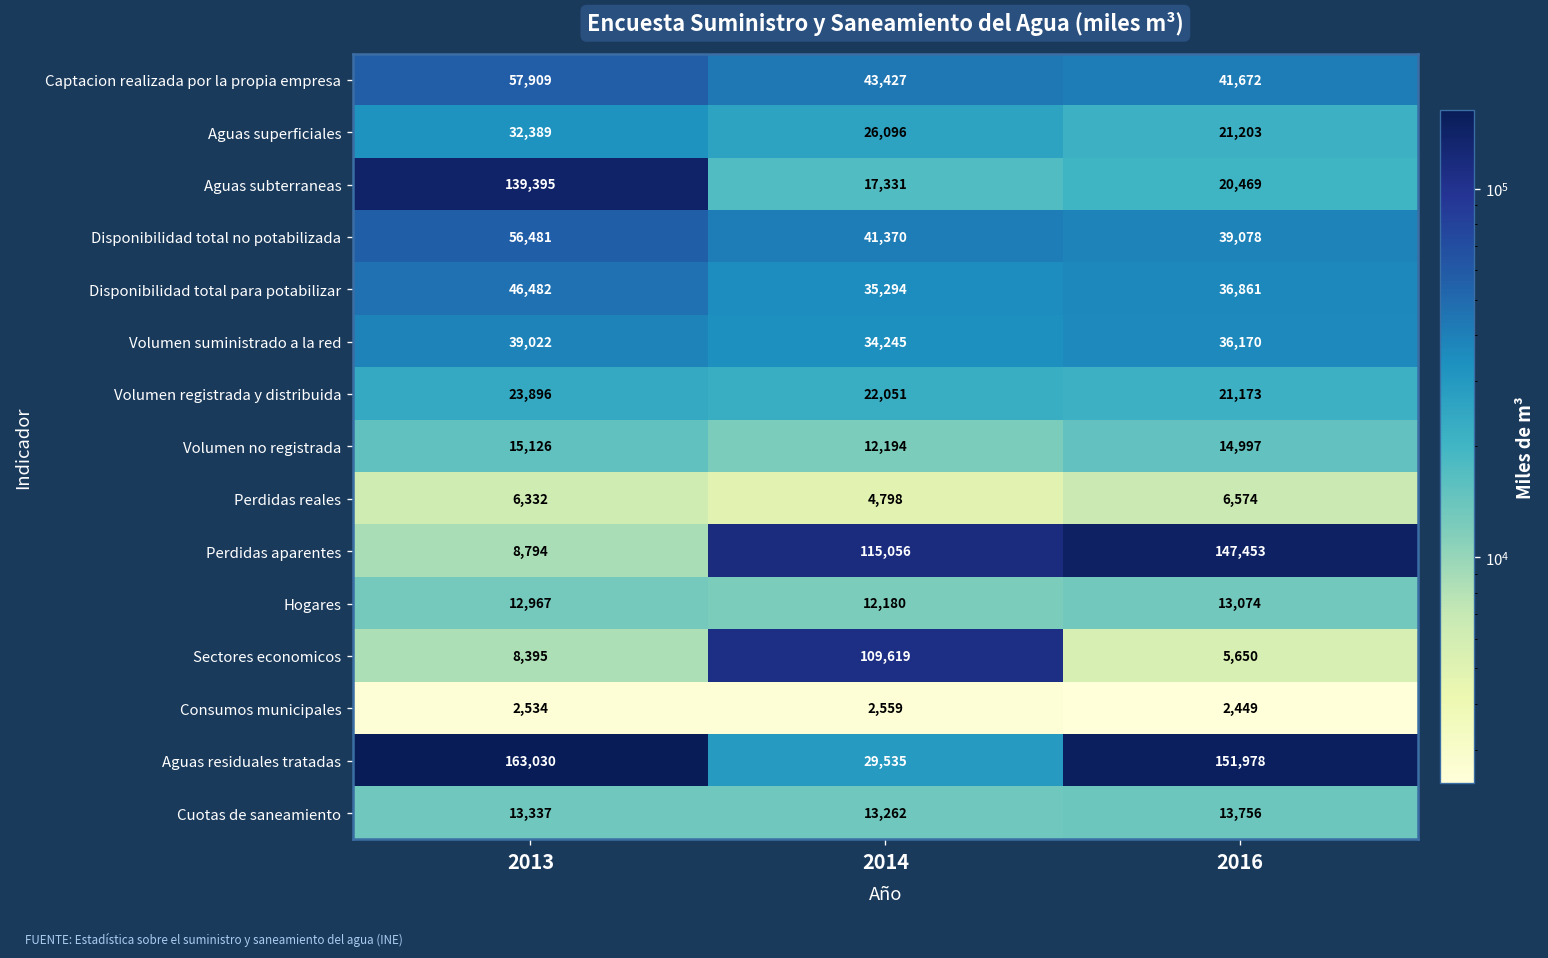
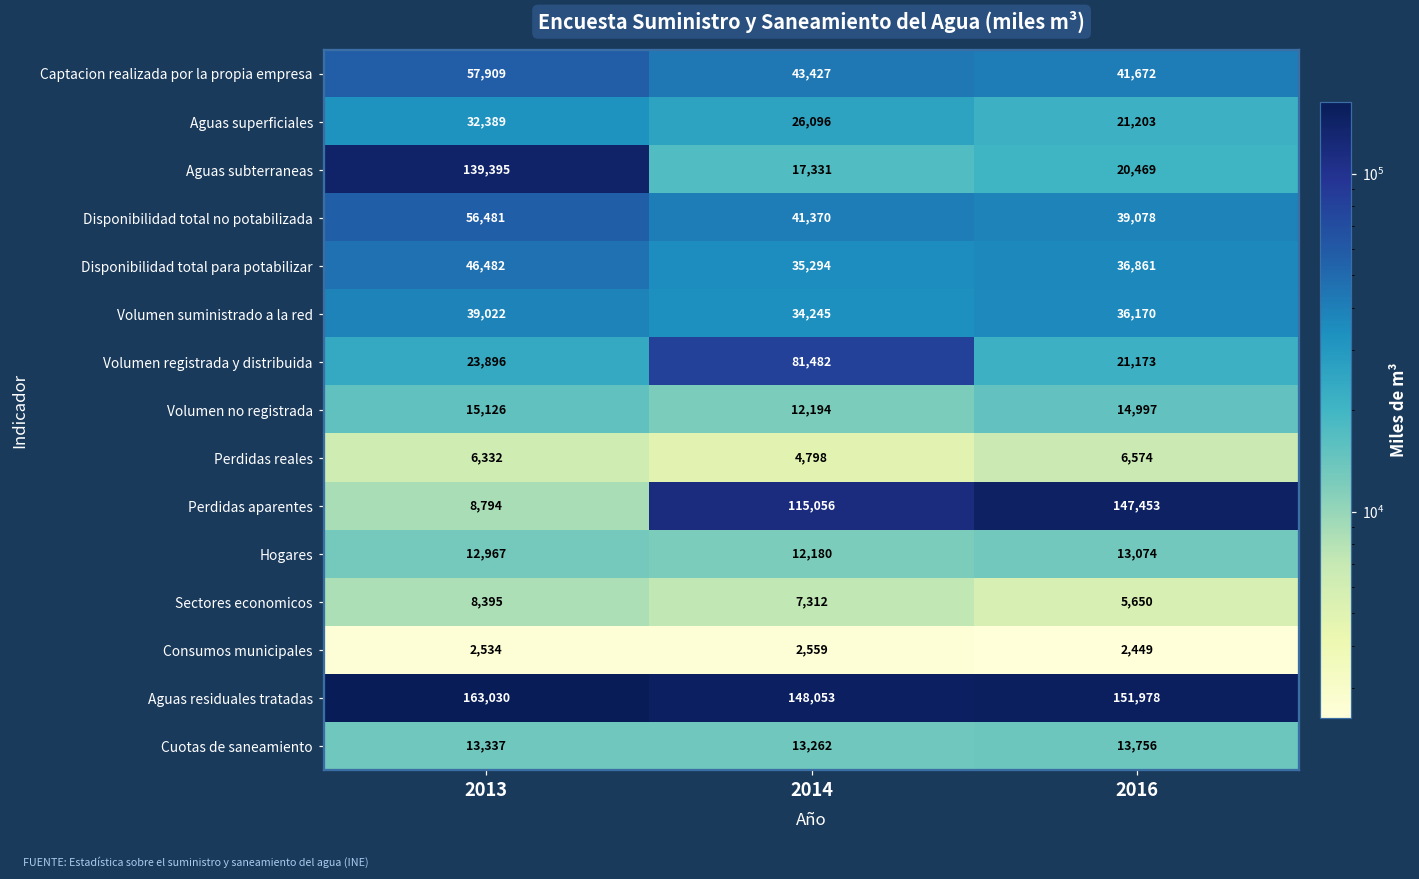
  {
    "Captacion realizada por la propia empresa": {
      "2013": "57,909",
      "2014": "43,427",
      "2016": "41,672"
    },
    "Aguas superficiales": {
      "2013": "32,389",
      "2014": "26,096",
      "2016": "21,203"
    },
    "Aguas subterraneas": {
      "2013": "139,395",
      "2014": "17,331",
      "2016": "20,469"
    },
    "Disponibilidad total no potabilizada": {
      "2013": "56,481",
      "2014": "41,370",
      "2016": "39,078"
    },
    "Disponibilidad total para potabilizar": {
      "2013": "46,482",
      "2014": "35,294",
      "2016": "36,861"
    },
    "Volumen suministrado a la red": {
      "2013": "39,022",
      "2014": "34,245",
      "2016": "36,170"
    },
    "Volumen registrada y distribuida": {
      "2013": "23,896",
-     "2014": "22,051",
+     "2014": "81,482",
      "2016": "21,173"
    },
    "Volumen no registrada": {
      "2013": "15,126",
      "2014": "12,194",
      "2016": "14,997"
    },
    "Perdidas reales": {
      "2013": "6,332",
      "2014": "4,798",
      "2016": "6,574"
    },
    "Perdidas aparentes": {
      "2013": "8,794",
      "2014": "115,056",
      "2016": "147,453"
    },
    "Hogares": {
      "2013": "12,967",
      "2014": "12,180",
      "2016": "13,074"
    },
    "Sectores economicos": {
      "2013": "8,395",
-     "2014": "109,619",
+     "2014": "7,312",
      "2016": "5,650"
    },
    "Consumos municipales": {
      "2013": "2,534",
      "2014": "2,559",
      "2016": "2,449"
    },
    "Aguas residuales tratadas": {
      "2013": "163,030",
-     "2014": "29,535",
+     "2014": "148,053",
      "2016": "151,978"
    },
    "Cuotas de saneamiento": {
      "2013": "13,337",
      "2014": "13,262",
      "2016": "13,756"
    }
  }
